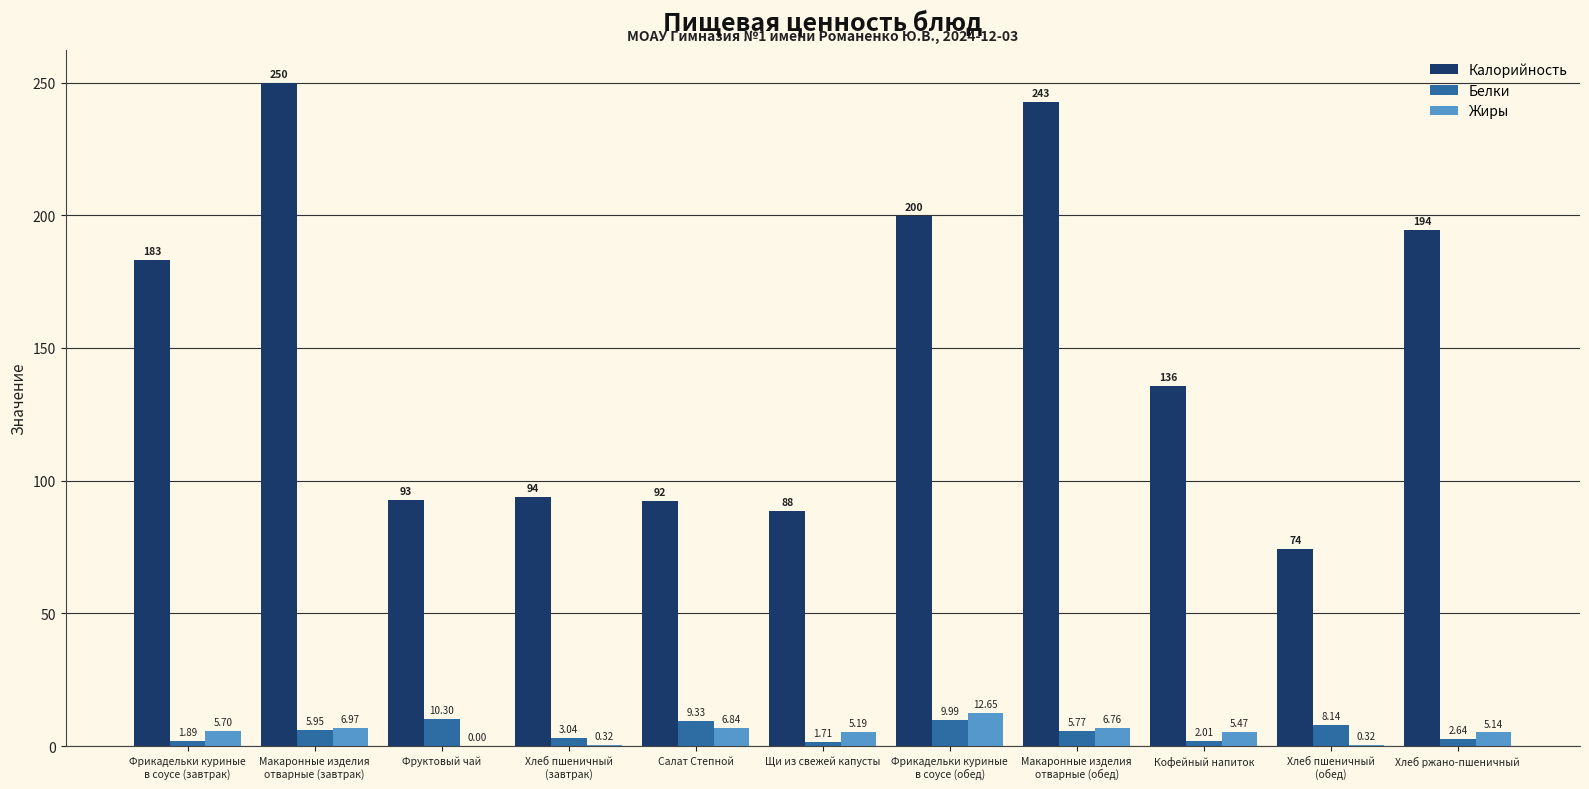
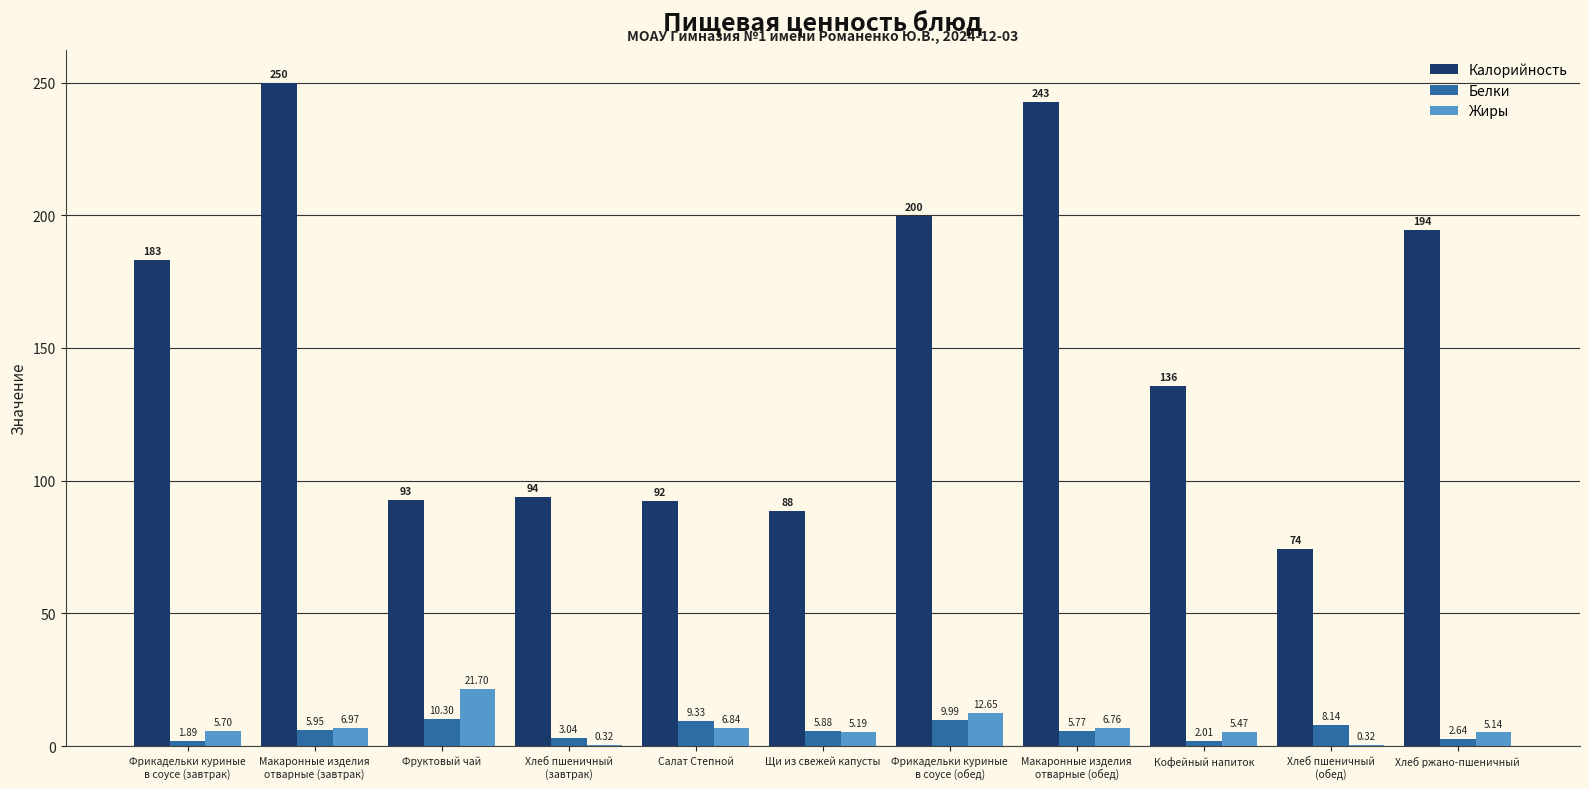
  {
    "Калорийность": {
      "Фрикадельки куриные в соусе (завтрак)": 183,
      "Макаронные изделия отварные (завтрак)": 250,
      "Фруктовый чай": 93,
      "Хлеб пшеничный (завтрак)": 94,
      "Салат Степной": 92,
      "Щи из свежей капусты": 88,
      "Фрикадельки куриные в соусе (обед)": 200,
      "Макаронные изделия отварные (обед)": 243,
      "Кофейный напиток": 136,
      "Хлеб пшеничный (обед)": 74,
      "Хлеб ржано-пшеничный": 194
    },
    "Белки": {
      "Фрикадельки куриные в соусе (завтрак)": 1.89,
      "Макаронные изделия отварные (завтрак)": 5.95,
      "Фруктовый чай": 10.30,
      "Хлеб пшеничный (завтрак)": 3.04,
      "Салат Степной": 9.33,
-     "Щи из свежей капусты": 1.71,
+     "Щи из свежей капусты": 5.88,
      "Фрикадельки куриные в соусе (обед)": 9.99,
      "Макаронные изделия отварные (обед)": 5.77,
      "Кофейный напиток": 2.01,
      "Хлеб пшеничный (обед)": 8.14,
      "Хлеб ржано-пшеничный": 2.64
    },
    "Жиры": {
      "Фрикадельки куриные в соусе (завтрак)": 5.70,
      "Макаронные изделия отварные (завтрак)": 6.97,
-     "Фруктовый чай": 0.00,
+     "Фруктовый чай": 21.70,
      "Хлеб пшеничный (завтрак)": 0.32,
      "Салат Степной": 6.84,
      "Щи из свежей капусты": 5.19,
      "Фрикадельки куриные в соусе (обед)": 12.65,
      "Макаронные изделия отварные (обед)": 6.76,
      "Кофейный напиток": 5.47,
      "Хлеб пшеничный (обед)": 0.32,
      "Хлеб ржано-пшеничный": 5.14
    }
  }
